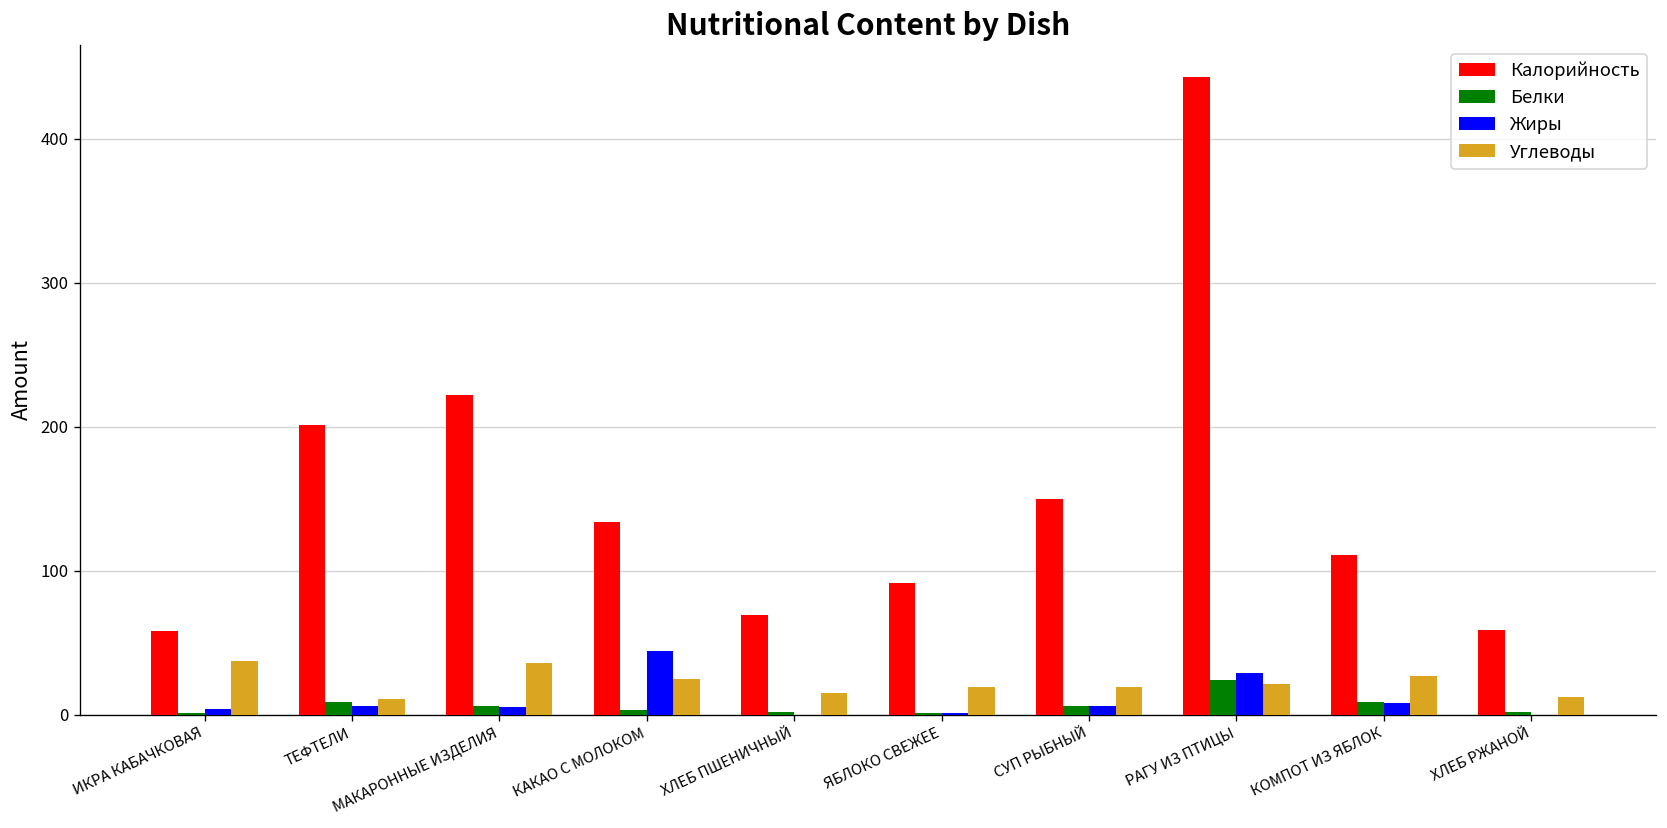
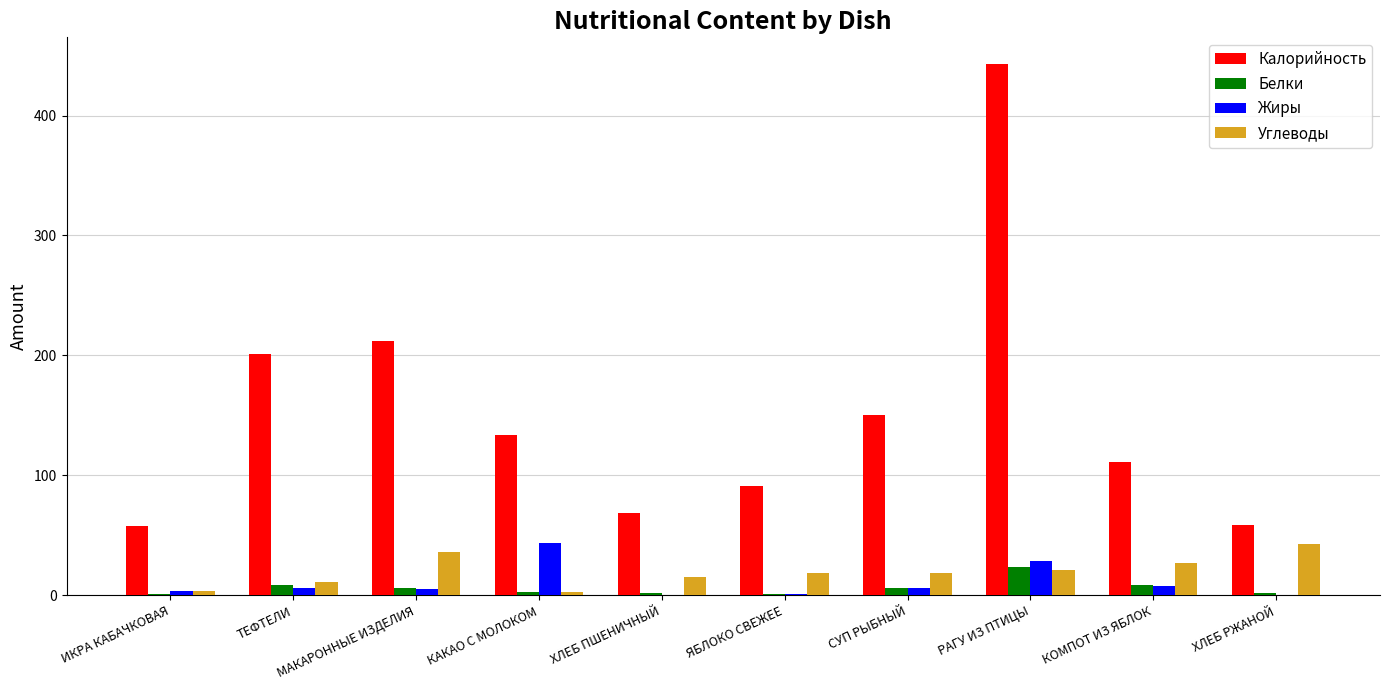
  {
    "Калорийность": {
      "ИКРА КАБАЧКОВАЯ": 58,
      "ТЕФТЕЛИ": 201,
-     "МАКАРОННЫЕ ИЗДЕЛИЯ": 222,
+     "МАКАРОННЫЕ ИЗДЕЛИЯ": 212,
      "КАКАО С МОЛОКОМ": 134,
      "ХЛЕБ ПШЕНИЧНЫЙ": 69,
      "ЯБЛОКО СВЕЖЕЕ": 91,
      "СУП РЫБНЫЙ": 150,
      "РАГУ ИЗ ПТИЦЫ": 443,
      "КОМПОТ ИЗ ЯБЛОК": 111,
      "ХЛЕБ РЖАНОЙ": 59
    },
    "Белки": {
      "ТЕФТЕЛИ": 9,
      "МАКАРОННЫЕ ИЗДЕЛИЯ": 6,
      "КАКАО С МОЛОКОМ": 3,
      "СУП РЫБНЫЙ": 6,
      "РАГУ ИЗ ПТИЦЫ": 24,
      "КОМПОТ ИЗ ЯБЛОК": 9
    },
    "Жиры": {
      "ИКРА КАБАЧКОВАЯ": 4,
      "ТЕФТЕЛИ": 6,
      "МАКАРОННЫЕ ИЗДЕЛИЯ": 5,
      "КАКАО С МОЛОКОМ": 44,
      "ХЛЕБ ПШЕНИЧНЫЙ": 0,
      "СУП РЫБНЫЙ": 6,
      "РАГУ ИЗ ПТИЦЫ": 29,
      "КОМПОТ ИЗ ЯБЛОК": 8,
      "ХЛЕБ РЖАНОЙ": 0
    },
    "Углеводы": {
-     "ИКРА КАБАЧКОВАЯ": 37,
+     "ИКРА КАБАЧКОВАЯ": 4,
      "ТЕФТЕЛИ": 11,
      "МАКАРОННЫЕ ИЗДЕЛИЯ": 36,
-     "КАКАО С МОЛОКОМ": 25,
+     "КАКАО С МОЛОКОМ": 3,
      "ХЛЕБ ПШЕНИЧНЫЙ": 15,
      "ЯБЛОКО СВЕЖЕЕ": 19,
      "СУП РЫБНЫЙ": 19,
      "РАГУ ИЗ ПТИЦЫ": 21,
      "КОМПОТ ИЗ ЯБЛОК": 27,
-     "ХЛЕБ РЖАНОЙ": 12
+     "ХЛЕБ РЖАНОЙ": 43
    }
  }
